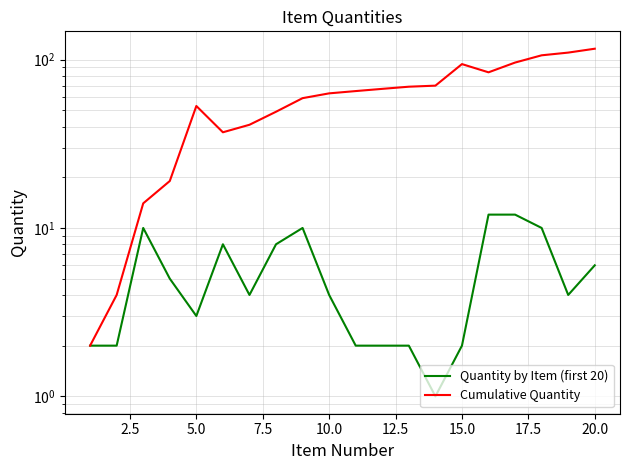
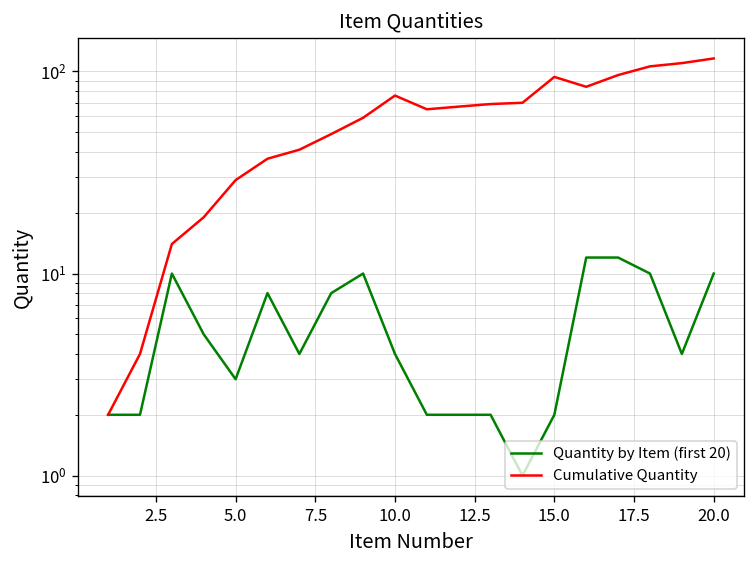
  {
    "Quantity by Item (first 20)": {
      "5.0": 3,
      "10.0": 4,
      "15.0": 2,
-     "20.0": 6
+     "20.0": 10
    },
    "Cumulative Quantity": {
-     "5.0": 53,
-     "10.0": 63,
+     "5.0": 29,
+     "10.0": 80,
      "15.0": 90,
      "20.0": 120
    }
  }
